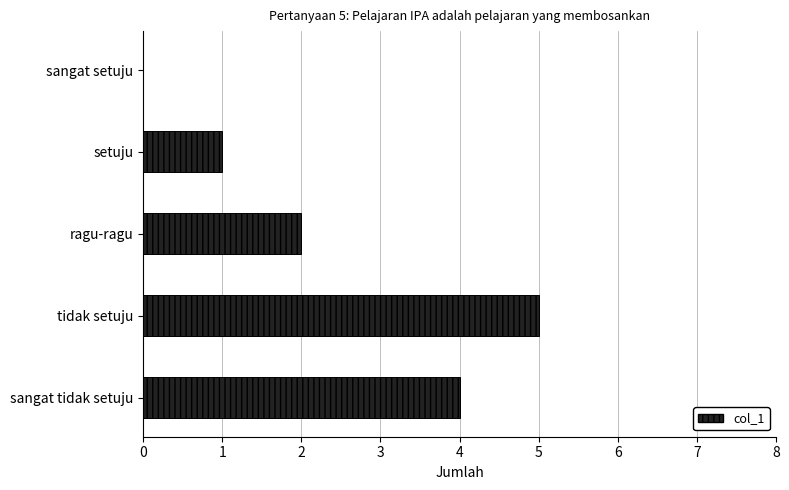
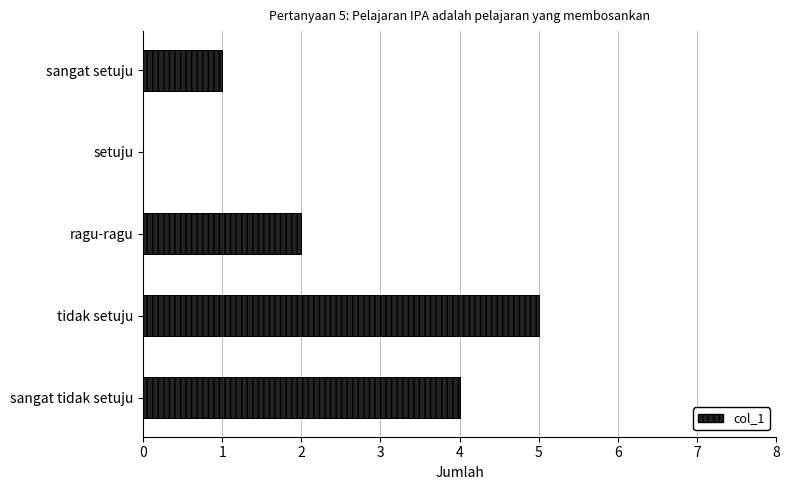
  {
-   "sangat setuju": 0,
-   "setuju": 1,
+   "sangat setuju": 1,
+   "setuju": 0,
    "ragu-ragu": 2,
    "tidak setuju": 5,
    "sangat tidak setuju": 4
  }
